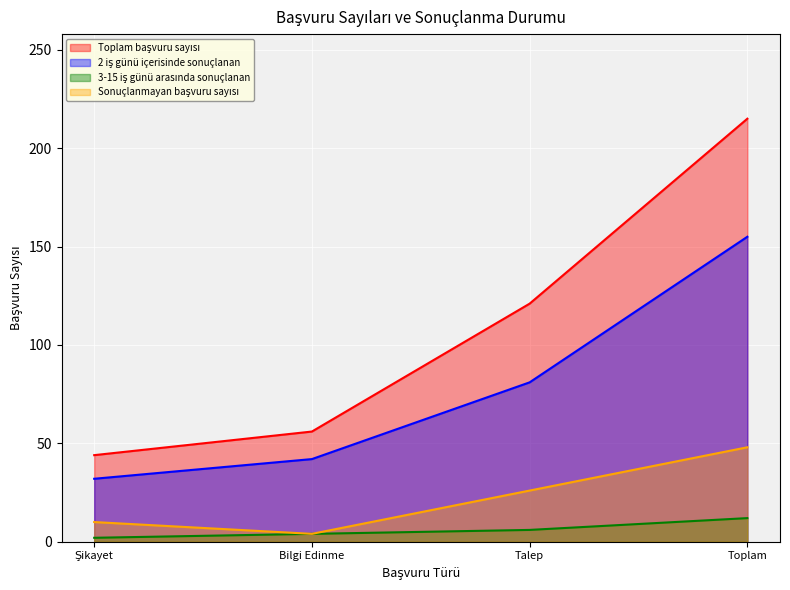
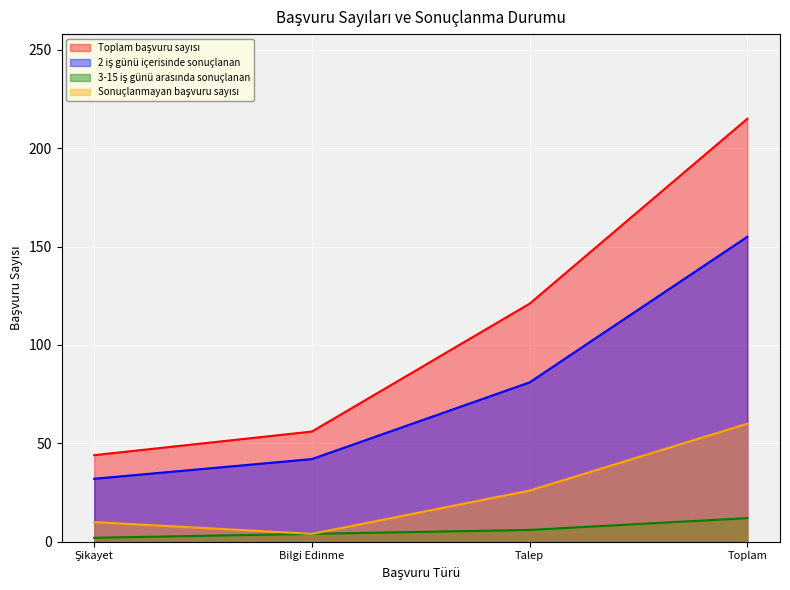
  {
    "Toplam başvuru sayısı": {
      "Şikayet": 44,
      "Bilgi Edinme": 56,
      "Talep": 121,
      "Toplam": 215
    },
    "2 iş günü içerisinde sonuçlanan": {
      "Şikayet": 32,
      "Bilgi Edinme": 42,
      "Talep": 81,
      "Toplam": 155
    },
    "3-15 iş günü arasında sonuçlanan": {
      "Şikayet": 2,
      "Talep": 6,
      "Toplam": 12
    },
    "Sonuçlanmayan başvuru sayısı": {
      "Şikayet": 10,
      "Talep": 26,
-     "Toplam": 48
+     "Toplam": 60
    }
  }
